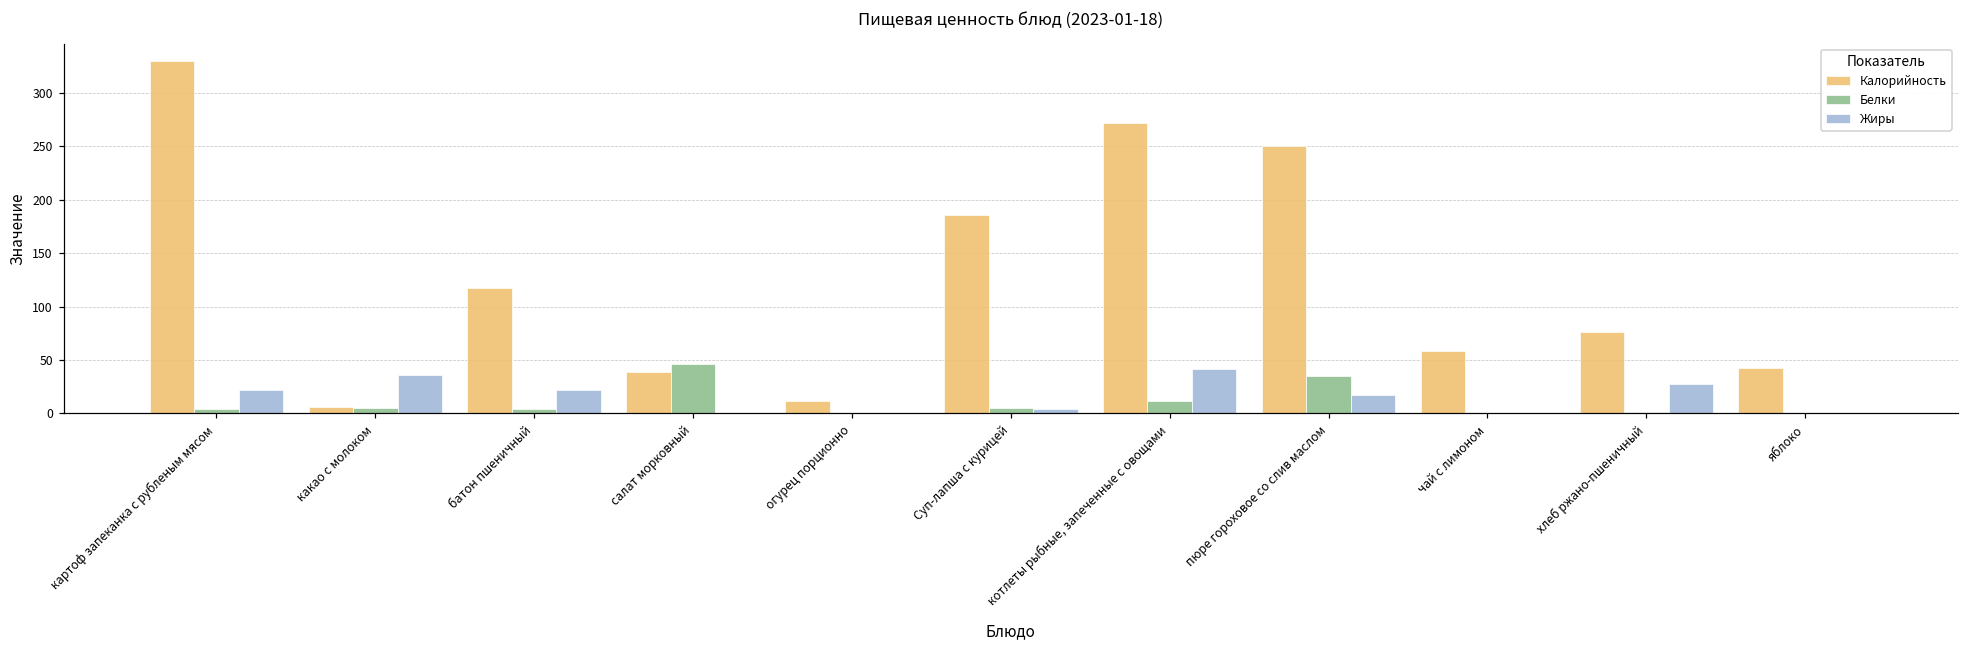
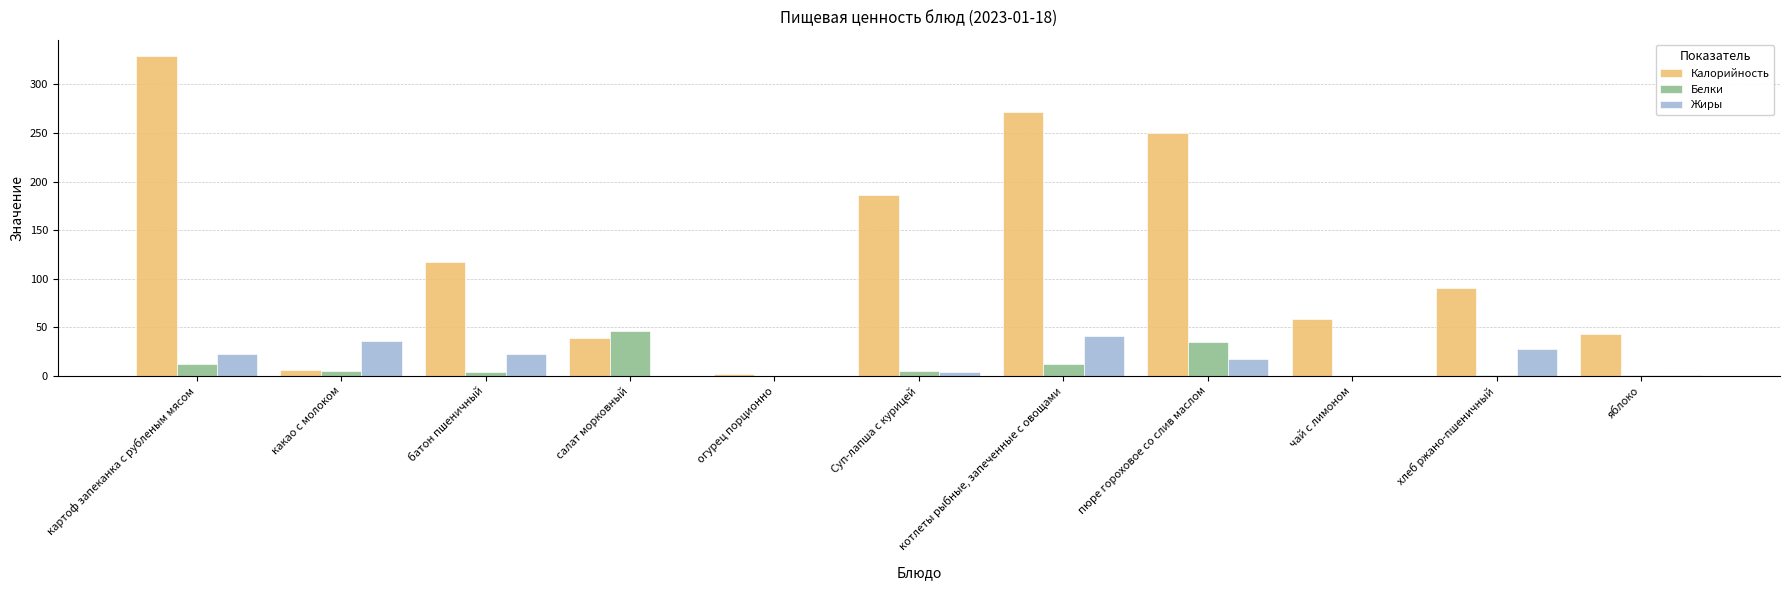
  {
    "Калорийность": {
      "картоф запеканка с рубленым мясом": 330,
      "какао с молоком": 10,
      "батон пшеничный": 120,
      "салат морковный": 40,
-     "огурец порционно": 10,
+     "огурец порционно": 0,
      "Суп-лапша с курицей": 190,
      "котлеты рыбные, запеченные с овощами": 270,
      "пюре гороховое со слив маслом": 250,
      "чай с лимоном": 60,
-     "хлеб ржано-пшеничный": 80,
+     "хлеб ржано-пшеничный": 90,
      "яблоко": 40
    },
    "Белки": {
-     "картоф запеканка с рубленым мясом": 0,
+     "картоф запеканка с рубленым мясом": 10,
      "какао с молоком": 0,
      "батон пшеничный": 0,
      "салат морковный": 50,
      "Суп-лапша с курицей": 10,
      "котлеты рыбные, запеченные с овощами": 10,
      "пюре гороховое со слив маслом": 40
    },
    "Жиры": {
      "картоф запеканка с рубленым мясом": 20,
      "какао с молоком": 40,
      "батон пшеничный": 20,
      "огурец порционно": 0,
      "Суп-лапша с курицей": 0,
      "котлеты рыбные, запеченные с овощами": 40,
      "пюре гороховое со слив маслом": 20,
      "хлеб ржано-пшеничный": 30
    }
  }
